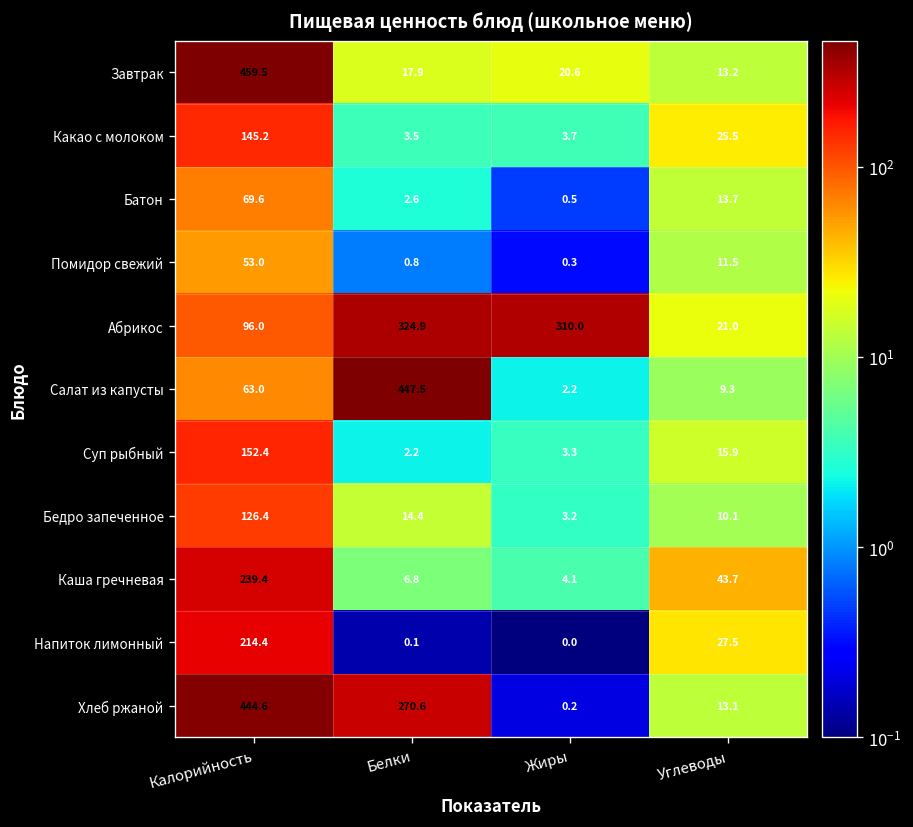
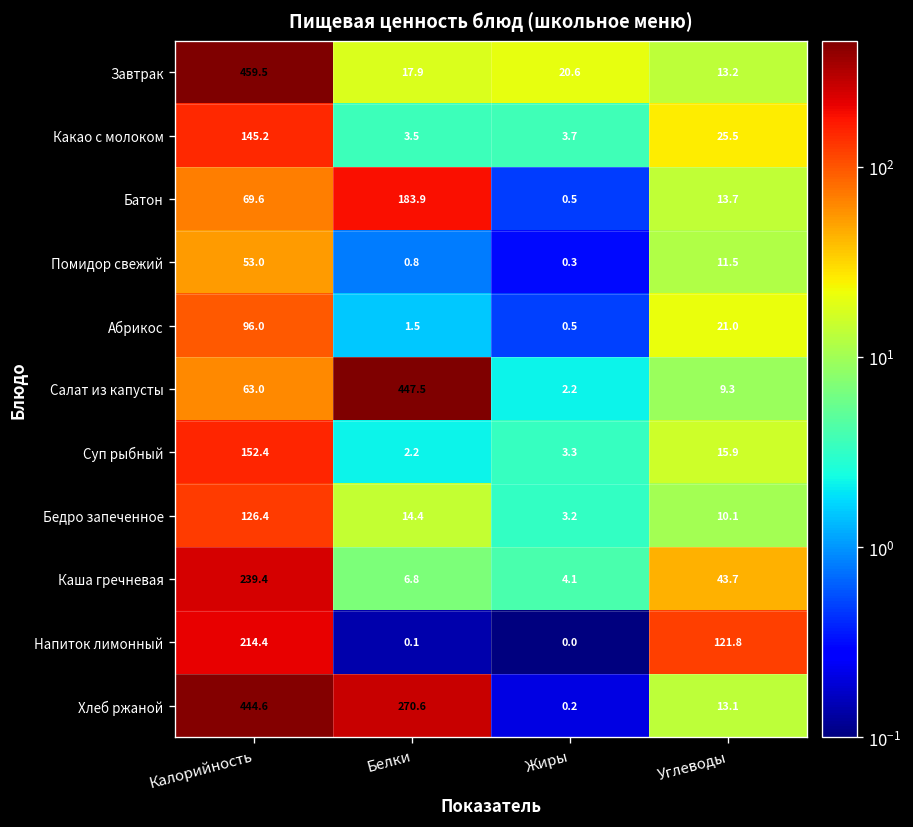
  {
    "Завтрак": {
      "Калорийность": 459.5,
      "Белки": 17.9,
      "Жиры": 20.6,
      "Углеводы": 13.2
    },
    "Какао с молоком": {
      "Калорийность": 145.2,
      "Белки": 3.5,
      "Жиры": 3.7,
      "Углеводы": 25.5
    },
    "Батон": {
      "Калорийность": 69.6,
-     "Белки": 2.6,
+     "Белки": 183.9,
      "Жиры": 0.5,
      "Углеводы": 13.7
    },
    "Помидор свежий": {
      "Калорийность": 53.0,
      "Белки": 0.8,
      "Жиры": 0.3,
      "Углеводы": 11.5
    },
    "Абрикос": {
      "Калорийность": 96.0,
-     "Белки": 324.9,
-     "Жиры": 310.0,
+     "Белки": 1.5,
+     "Жиры": 0.5,
      "Углеводы": 21.0
    },
    "Салат из капусты": {
      "Калорийность": 63.0,
      "Белки": 447.5,
      "Жиры": 2.2,
      "Углеводы": 9.3
    },
    "Суп рыбный": {
      "Калорийность": 152.4,
      "Белки": 2.2,
      "Жиры": 3.3,
      "Углеводы": 15.9
    },
    "Бедро запеченное": {
      "Калорийность": 126.4,
      "Белки": 14.4,
      "Жиры": 3.2,
      "Углеводы": 10.1
    },
    "Каша гречневая": {
      "Калорийность": 239.4,
      "Белки": 6.8,
      "Жиры": 4.1,
      "Углеводы": 43.7
    },
    "Напиток лимонный": {
      "Калорийность": 214.4,
      "Белки": 0.1,
      "Жиры": 0.0,
-     "Углеводы": 27.5
+     "Углеводы": 121.8
    },
    "Хлеб ржаной": {
      "Калорийность": 444.6,
      "Белки": 270.6,
      "Жиры": 0.2,
      "Углеводы": 13.1
    }
  }
